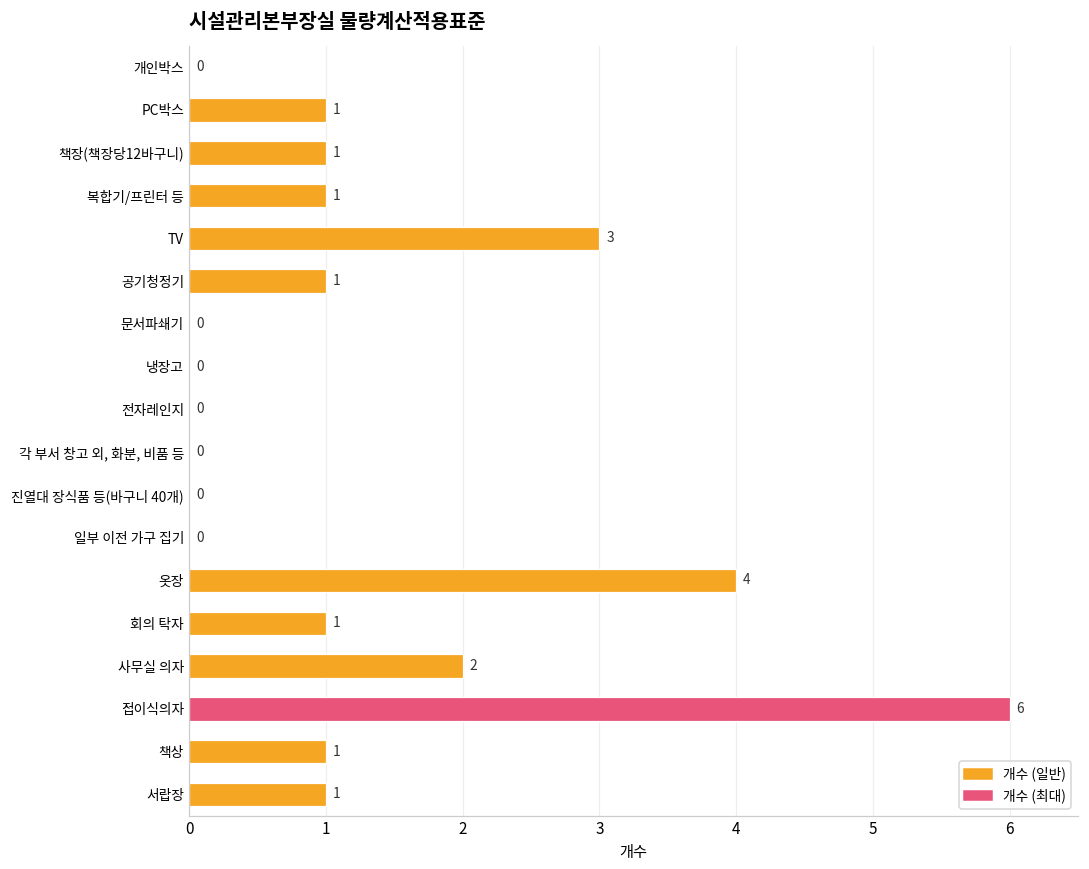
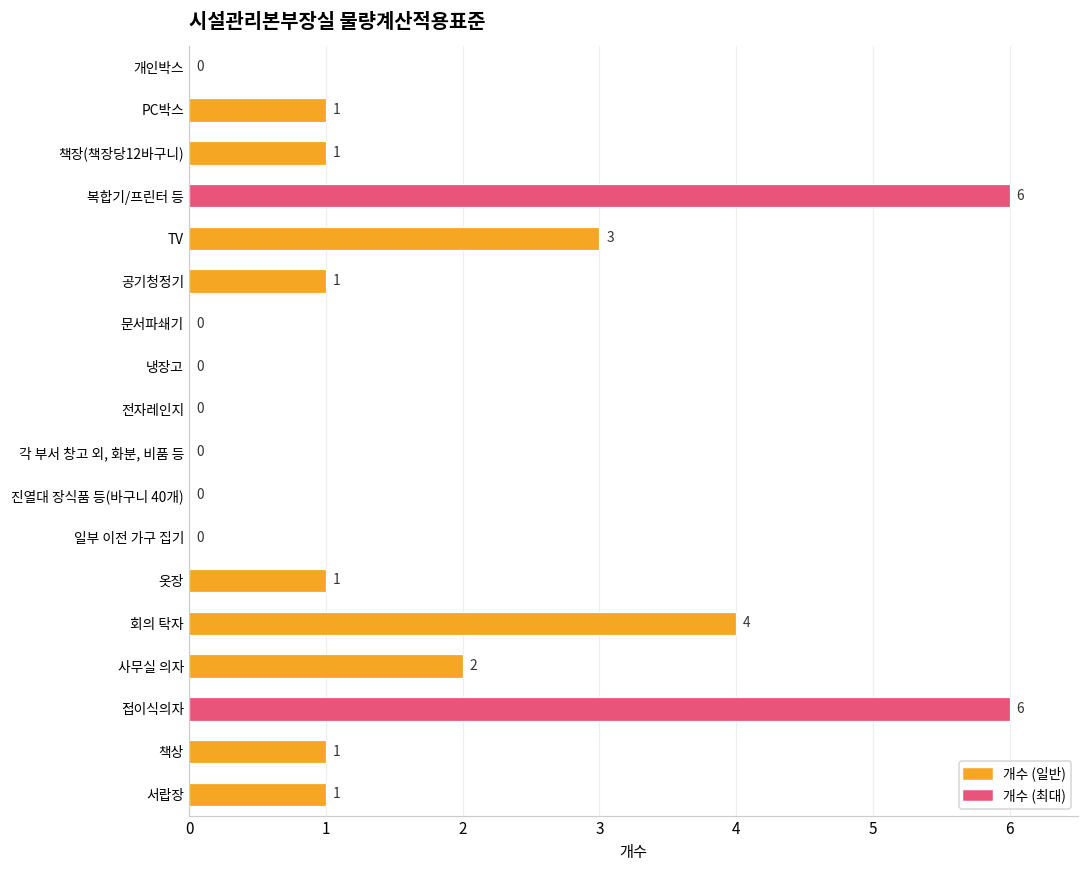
  {
    "개인박스": 0,
    "PC박스": 1,
    "책장(책장당12바구니)": 1,
-   "복합기/프린터 등": 1,
+   "복합기/프린터 등": 6,
    "TV": 3,
    "공기청정기": 1,
    "문서파쇄기": 0,
    "냉장고": 0,
    "전자레인지": 0,
    "각 부서 창고 외, 화분, 비품 등": 0,
    "진열대 장식품 등(바구니 40개)": 0,
    "일부 이전 가구 집기": 0,
-   "옷장": 4,
-   "회의 탁자": 1,
+   "옷장": 1,
+   "회의 탁자": 4,
    "사무실 의자": 2,
    "접이식의자": 6,
    "책상": 1,
    "서랍장": 1
  }
